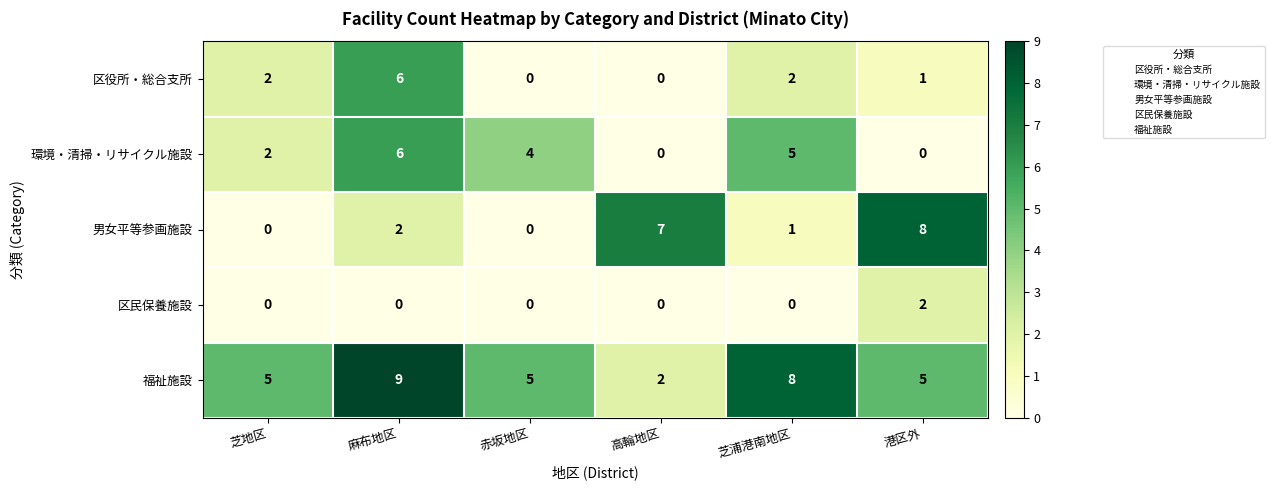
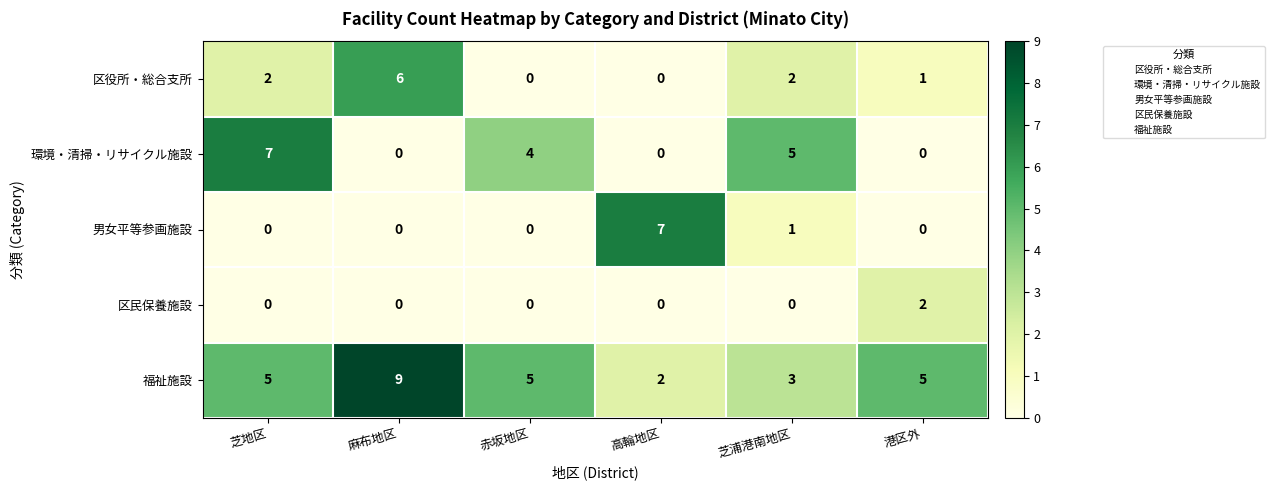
  {
    "環境・清掃・リサイクル施設": {
-     "芝地区": 2,
-     "麻布地区": 6
+     "芝地区": 7,
+     "麻布地区": 0
    },
    "男女平等参画施設": {
-     "麻布地区": 2,
-     "港区外": 8
+     "麻布地区": 0,
+     "港区外": 0
    },
    "福祉施設": {
-     "芝浦港南地区": 8
+     "芝浦港南地区": 3
    }
  }
